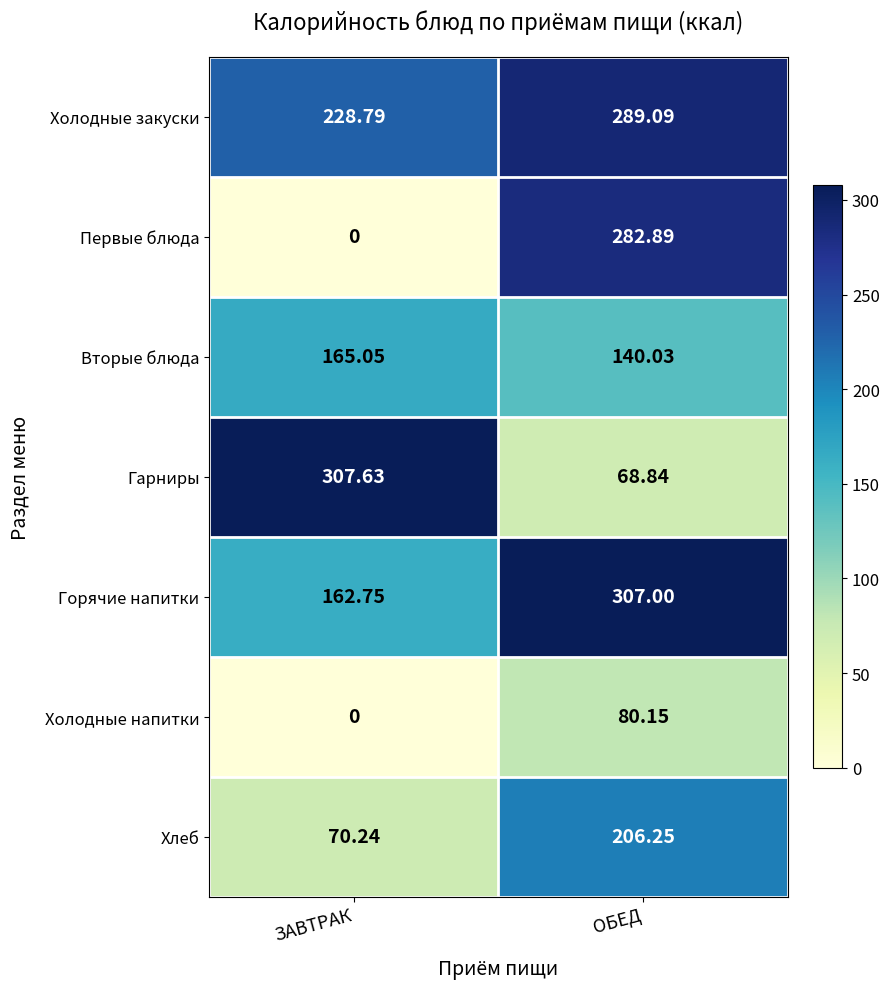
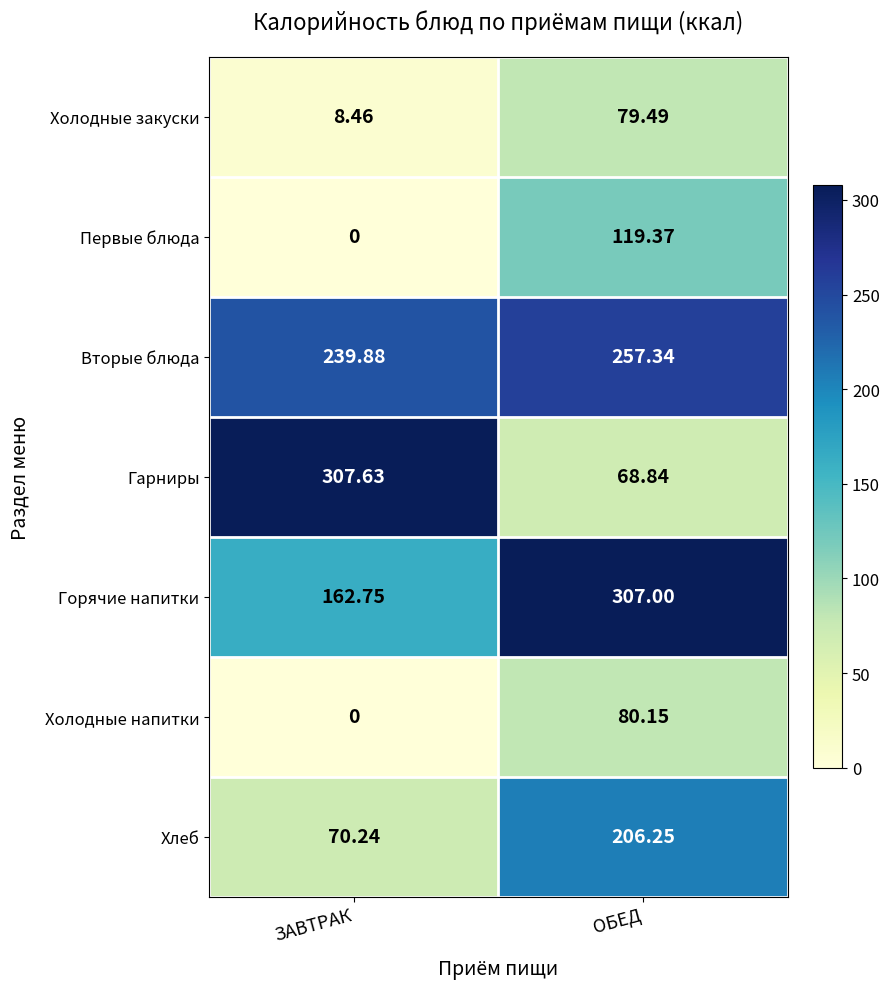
  {
    "Холодные закуски": {
-     "ЗАВТРАК": 228.79,
-     "ОБЕД": 289.09
+     "ЗАВТРАК": 8.46,
+     "ОБЕД": 79.49
    },
    "Первые блюда": {
      "ЗАВТРАК": 0,
-     "ОБЕД": 282.89
+     "ОБЕД": 119.37
    },
    "Вторые блюда": {
-     "ЗАВТРАК": 165.05,
-     "ОБЕД": 140.03
+     "ЗАВТРАК": 239.88,
+     "ОБЕД": 257.34
    },
    "Гарниры": {
      "ЗАВТРАК": 307.63,
      "ОБЕД": 68.84
    },
    "Горячие напитки": {
      "ЗАВТРАК": 162.75,
      "ОБЕД": 307.00
    },
    "Холодные напитки": {
      "ЗАВТРАК": 0,
      "ОБЕД": 80.15
    },
    "Хлеб": {
      "ЗАВТРАК": 70.24,
      "ОБЕД": 206.25
    }
  }
